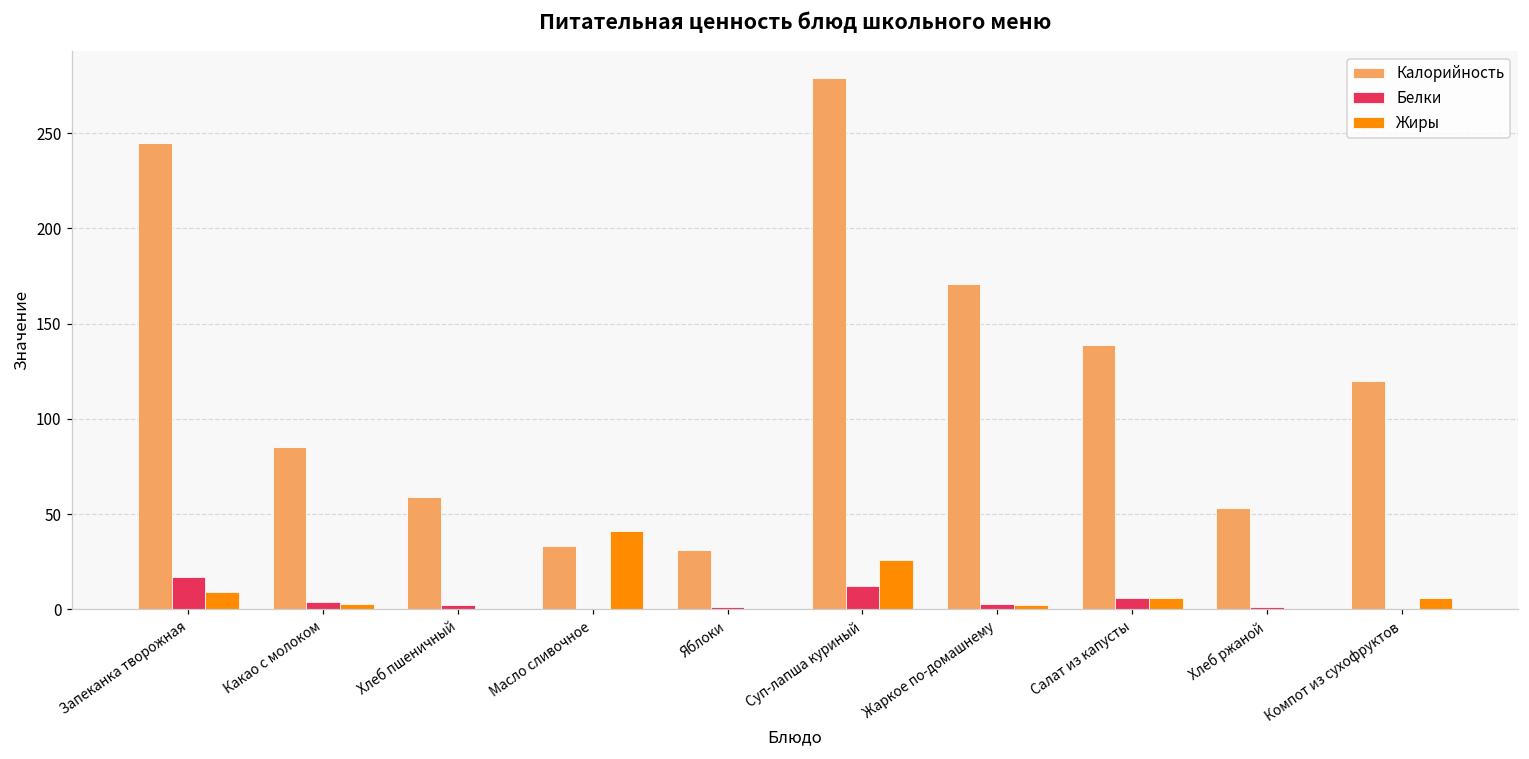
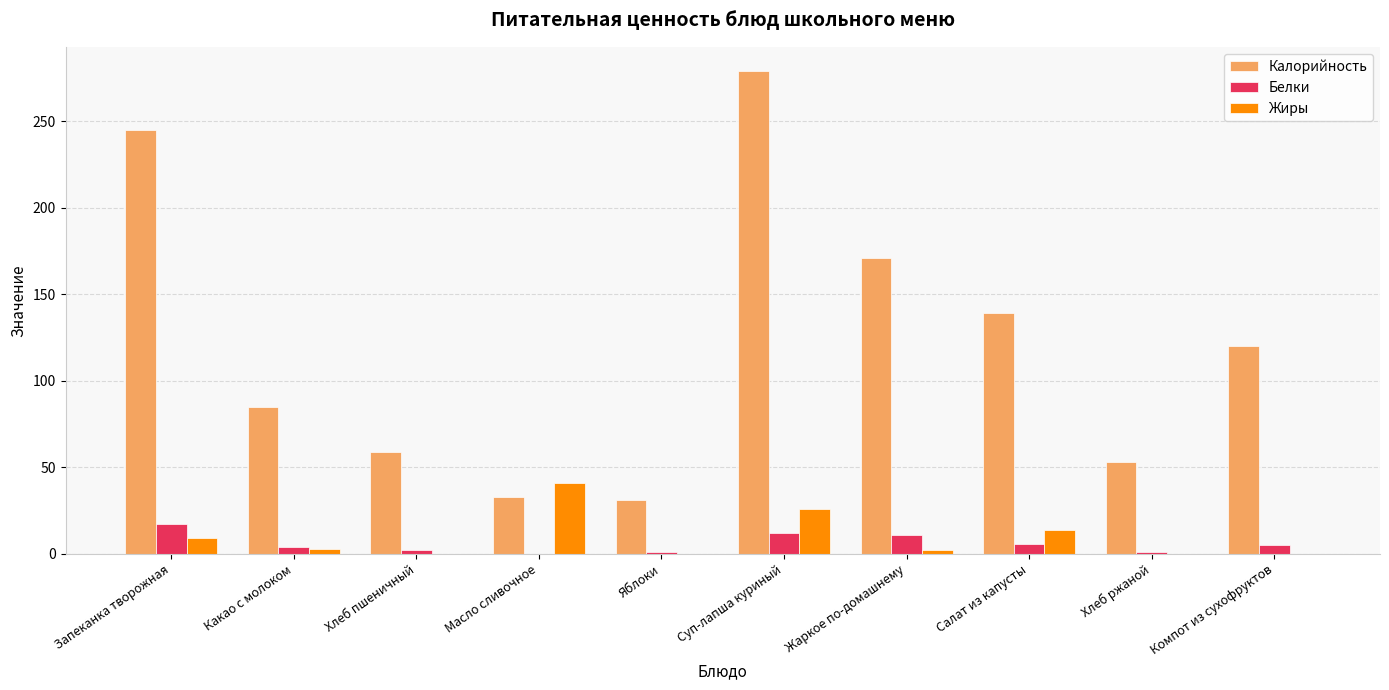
  {
    "Калорийность": {
      "Запеканка творожная": 245,
      "Какао с молоком": 85,
      "Хлеб пшеничный": 59,
      "Масло сливочное": 33,
      "Яблоки": 31,
      "Суп-лапша куриный": 279,
      "Жаркое по-домашнему": 171,
      "Салат из капусты": 139,
      "Хлеб ржаной": 53,
      "Компот из сухофруктов": 120
    },
    "Белки": {
      "Запеканка творожная": 17,
      "Какао с молоком": 4,
      "Хлеб пшеничный": 2,
      "Масло сливочное": 0,
      "Суп-лапша куриный": 12,
-     "Жаркое по-домашнему": 3,
+     "Жаркое по-домашнему": 11,
      "Салат из капусты": 6,
-     "Компот из сухофруктов": 0
+     "Компот из сухофруктов": 5
    },
    "Жиры": {
      "Запеканка творожная": 9,
      "Какао с молоком": 3,
      "Хлеб пшеничный": 0,
      "Масло сливочное": 41,
      "Яблоки": 0,
      "Суп-лапша куриный": 26,
      "Жаркое по-домашнему": 2,
-     "Салат из капусты": 6,
+     "Салат из капусты": 14,
      "Хлеб ржаной": 0,
-     "Компот из сухофруктов": 6
+     "Компот из сухофруктов": 0
    }
  }
